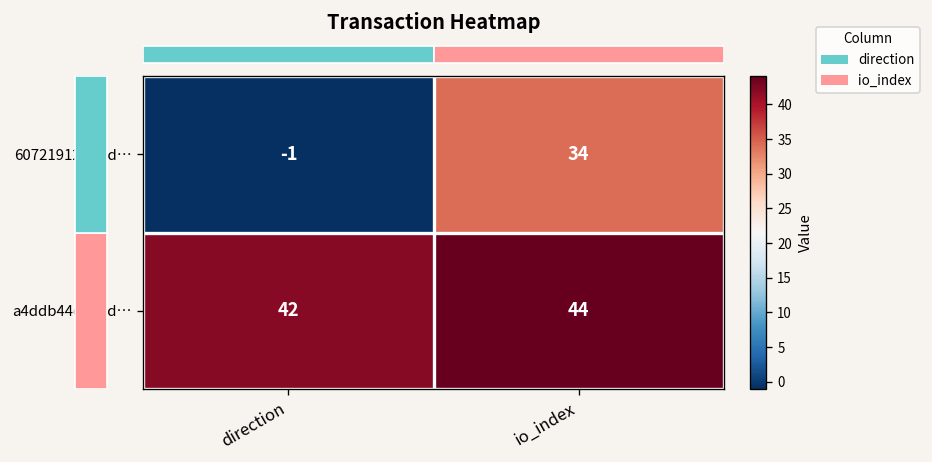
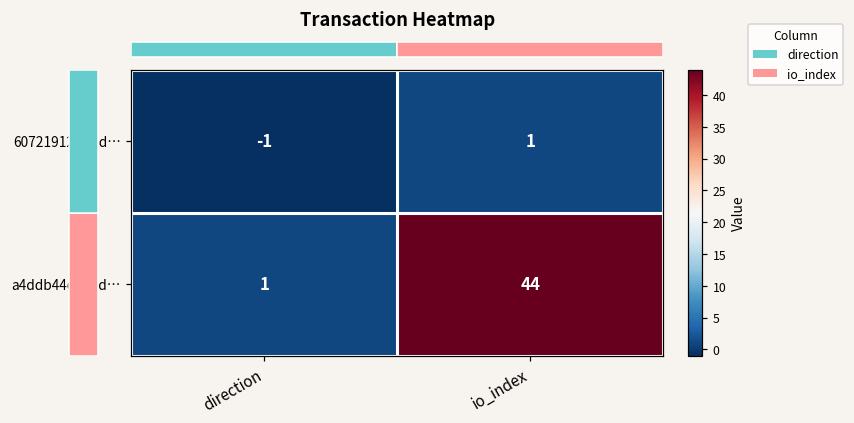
  {
    "607219120bdd…": {
      "direction": -1,
-     "io_index": 34
+     "io_index": 1
    },
    "a4ddb44e6b5d…": {
-     "direction": 42,
+     "direction": 1,
      "io_index": 44
    }
  }
